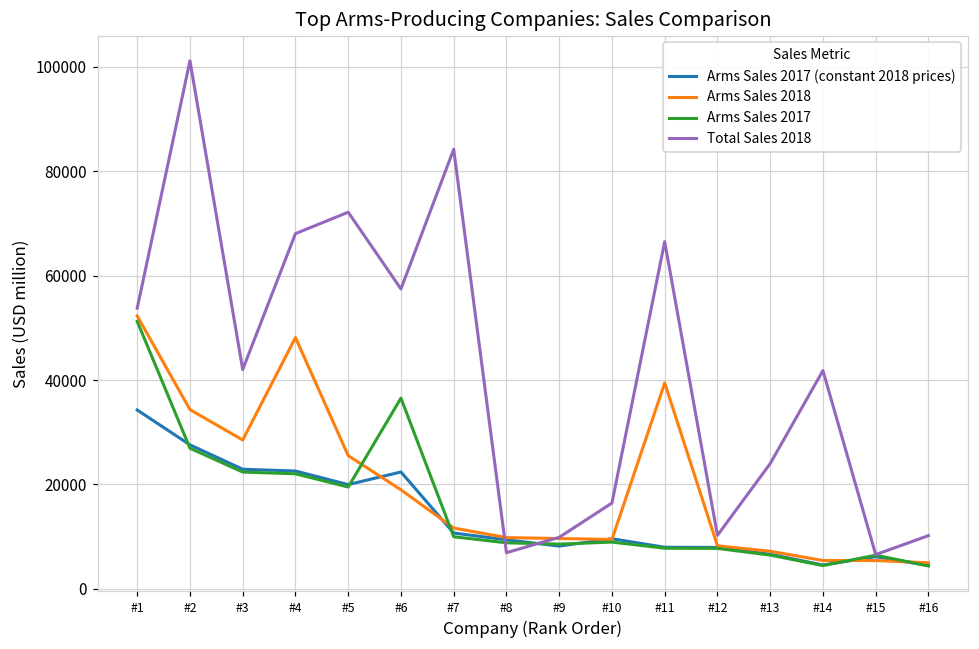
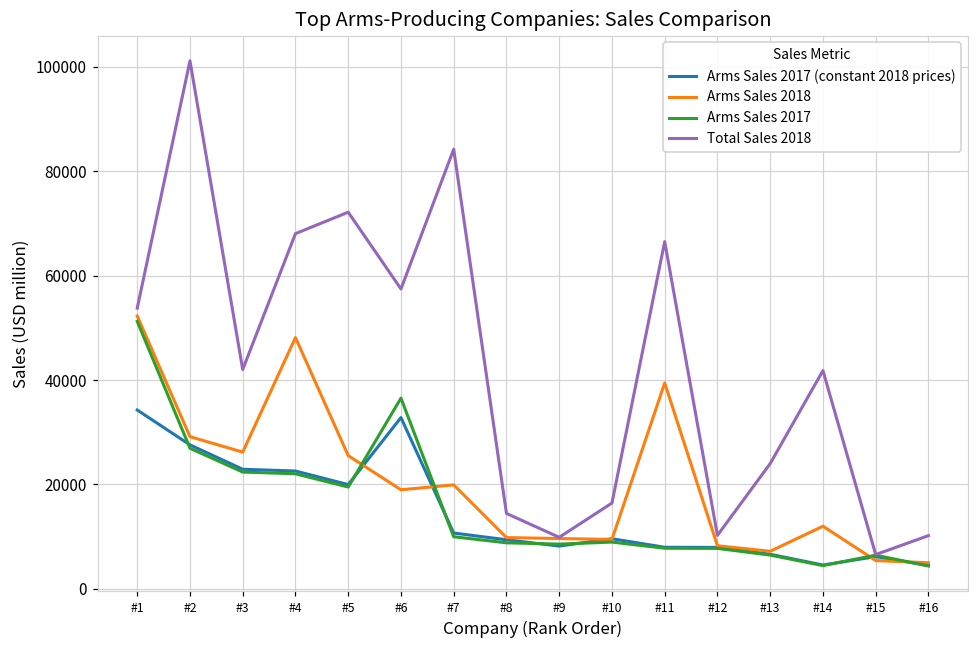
  {
    "Arms Sales 2017 (constant 2018 prices)": {
      "#1": 34000,
      "#2": 28000,
-     "#6": 22000,
+     "#6": 33000,
      "#7": 11000
    },
    "Arms Sales 2018": {
      "#1": 52000,
-     "#2": 34000,
-     "#3": 29000,
+     "#2": 29000,
+     "#3": 26000,
      "#4": 48000,
      "#5": 26000,
      "#6": 19000,
-     "#7": 12000,
+     "#7": 20000,
      "#11": 39000,
      "#13": 7000,
-     "#14": 5000,
+     "#14": 12000,
      "#15": 5000
    },
    "Arms Sales 2017": {
      "#1": 51000,
      "#2": 27000,
      "#6": 37000,
      "#7": 10000,
      "#8": 9000
    },
    "Total Sales 2018": {
      "#1": 54000,
      "#2": 101000,
      "#3": 42000,
      "#4": 68000,
      "#5": 72000,
      "#6": 57000,
      "#7": 84000,
-     "#8": 7000,
+     "#8": 14000,
      "#10": 16000,
      "#11": 67000,
      "#12": 10000,
      "#13": 24000,
      "#14": 42000,
      "#16": 10000
    }
  }
